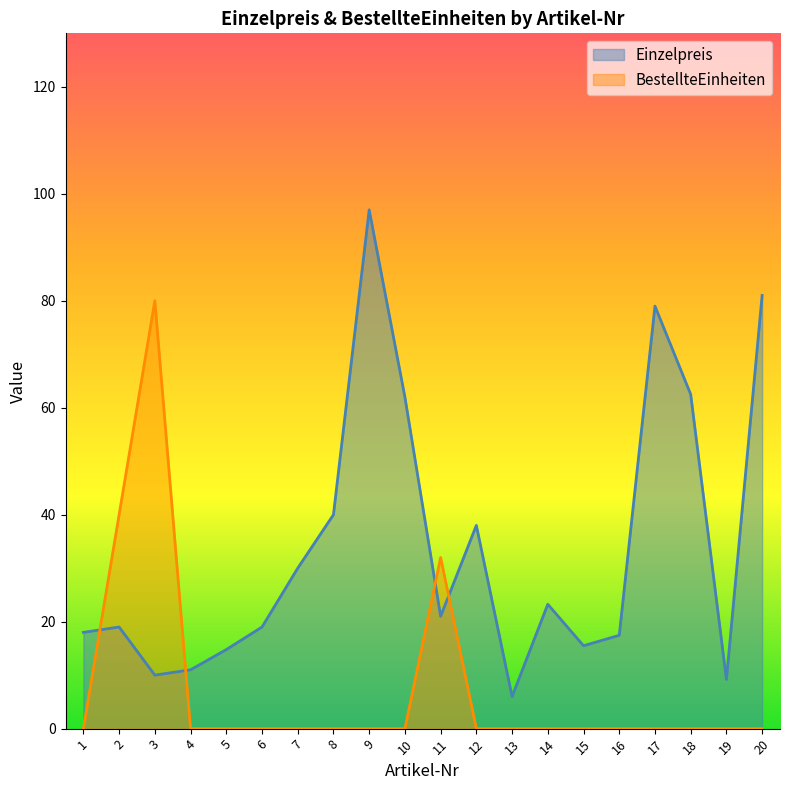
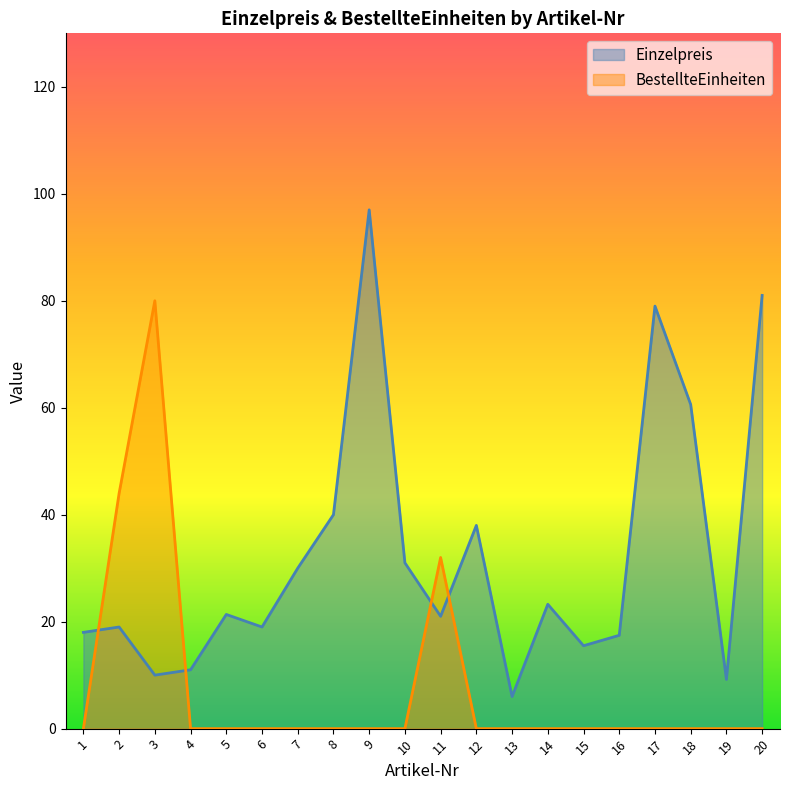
  {
    "Einzelpreis": {
      "1": 18,
      "2": 19,
      "3": 10,
      "4": 11,
-     "5": 15,
+     "5": 21,
      "6": 19,
      "7": 30,
      "8": 40,
      "9": 97,
-     "10": 62,
+     "10": 31,
      "11": 21,
      "12": 38,
      "13": 6,
      "14": 23,
      "15": 16,
      "16": 17,
      "17": 79,
-     "18": 63,
+     "18": 61,
      "19": 9,
      "20": 81
    },
    "BestellteEinheiten": {
      "1": 0,
-     "2": 40,
+     "2": 44,
      "3": 80,
      "4": 0,
      "5": 0,
      "6": 0,
      "7": 0,
      "8": 0,
      "9": 0,
      "10": 0,
      "11": 32,
      "12": 0,
      "13": 0,
      "14": 0,
      "15": 0,
      "16": 0,
      "17": 0,
      "18": 0,
      "19": 0,
      "20": 0
    }
  }
